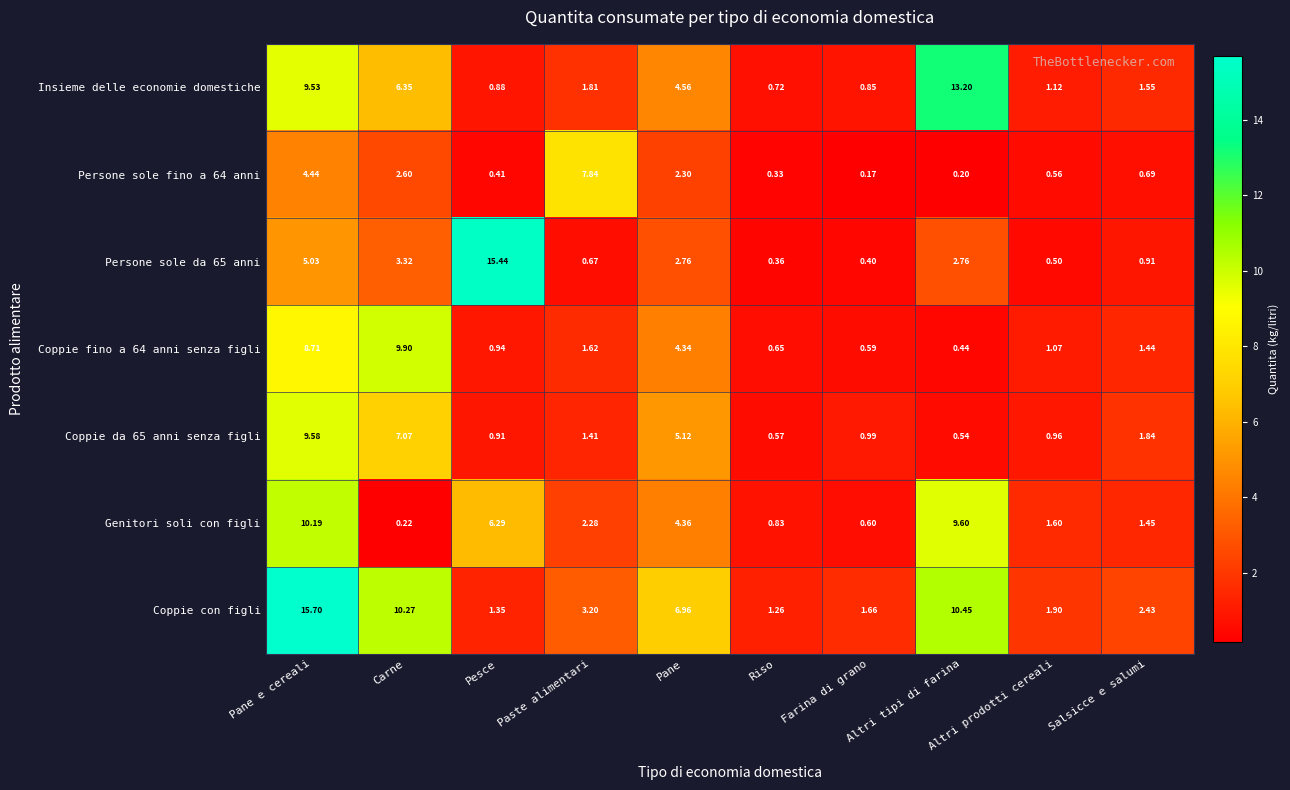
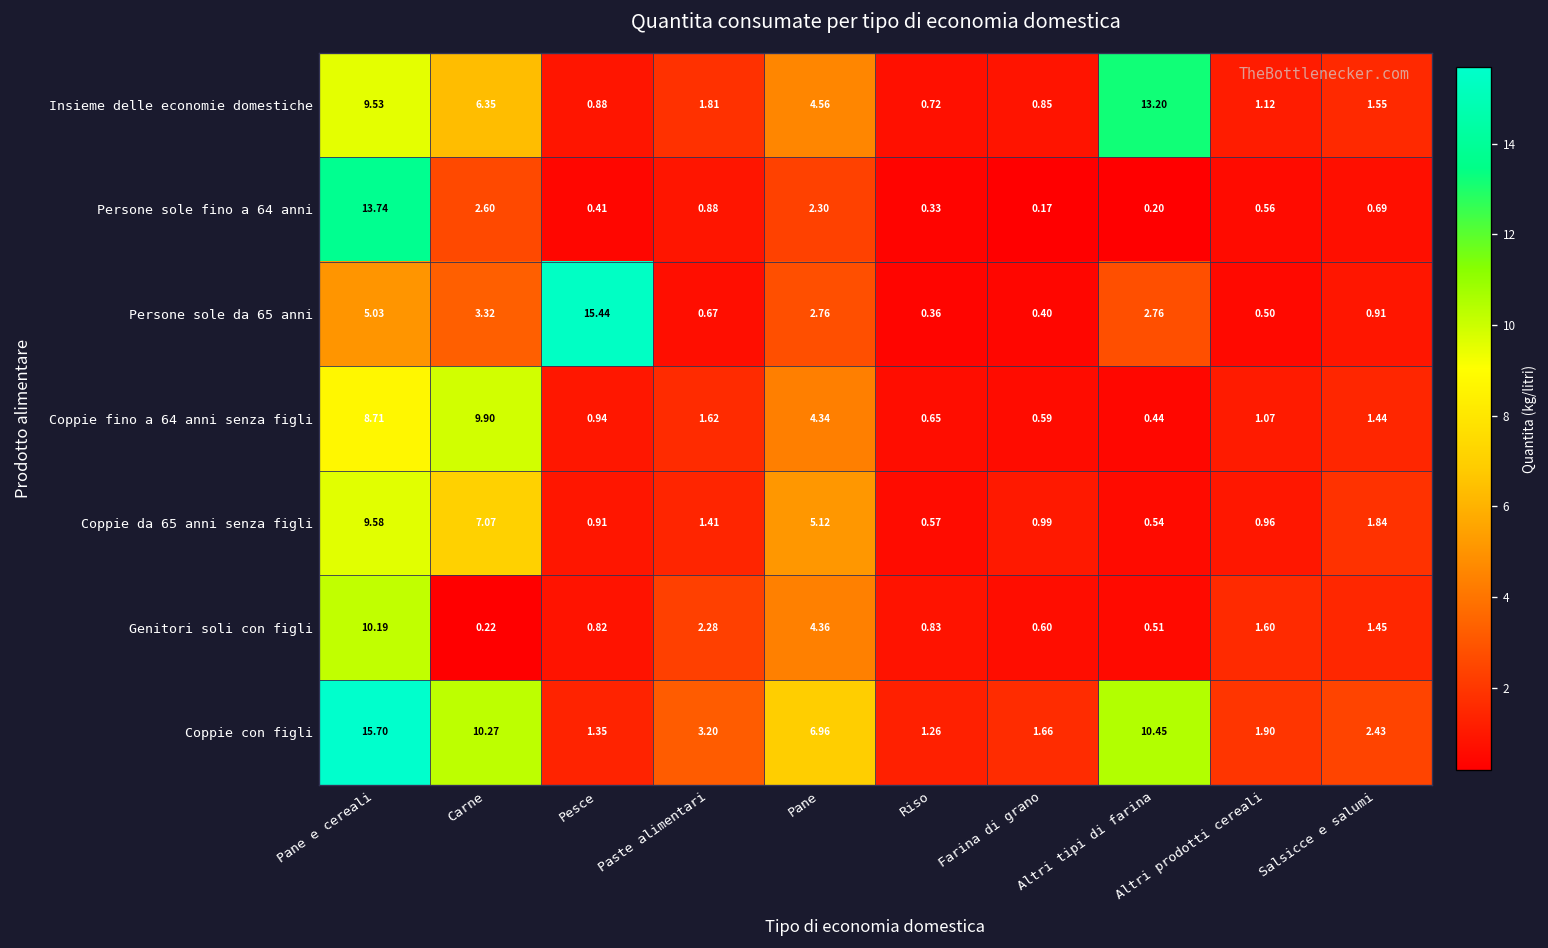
  {
    "Insieme delle economie domestiche": {
      "Pane e cereali": 9.53,
      "Carne": 6.35,
      "Pesce": 0.88,
      "Paste alimentari": 1.81,
      "Pane": 4.56,
      "Riso": 0.72,
      "Farina di grano": 0.85,
      "Altri tipi di farina": 13.20,
      "Altri prodotti cereali": 1.12
    },
    "Persone sole fino a 64 anni": {
-     "Pane e cereali": 4.44,
+     "Pane e cereali": 13.74,
      "Carne": 2.60,
      "Pesce": 0.41,
-     "Paste alimentari": 7.84,
+     "Paste alimentari": 0.88,
      "Pane": 2.30,
      "Riso": 0.33,
      "Farina di grano": 0.17,
      "Altri tipi di farina": 0.20,
      "Altri prodotti cereali": 0.56,
      "Salsicce e salumi": 0.69
    },
    "Persone sole da 65 anni": {
      "Pane e cereali": 5.03,
      "Carne": 3.32,
      "Pesce": 15.44,
      "Paste alimentari": 0.67,
      "Pane": 2.76,
      "Riso": 0.36,
      "Farina di grano": 0.40,
      "Altri tipi di farina": 2.76,
      "Altri prodotti cereali": 0.50,
      "Salsicce e salumi": 0.91
    },
    "Coppie fino a 64 anni senza figli": {
      "Pane e cereali": 8.71,
      "Carne": 9.90,
      "Pesce": 0.94,
      "Paste alimentari": 1.62,
      "Pane": 4.34,
      "Riso": 0.65,
      "Farina di grano": 0.59,
      "Altri tipi di farina": 0.44,
      "Altri prodotti cereali": 1.07,
      "Salsicce e salumi": 1.44
    },
    "Coppie da 65 anni senza figli": {
      "Pane e cereali": 9.58,
      "Carne": 7.07,
      "Pesce": 0.91,
      "Paste alimentari": 1.41,
      "Pane": 5.12,
      "Riso": 0.57,
      "Farina di grano": 0.99,
      "Altri tipi di farina": 0.54,
      "Altri prodotti cereali": 0.96,
      "Salsicce e salumi": 1.84
    },
    "Genitori soli con figli": {
      "Pane e cereali": 10.19,
      "Carne": 0.22,
-     "Pesce": 6.29,
+     "Pesce": 0.82,
      "Paste alimentari": 2.28,
      "Pane": 4.36,
      "Riso": 0.83,
      "Farina di grano": 0.60,
-     "Altri tipi di farina": 9.60,
+     "Altri tipi di farina": 0.51,
      "Altri prodotti cereali": 1.60,
      "Salsicce e salumi": 1.45
    },
    "Coppie con figli": {
      "Pane e cereali": 15.70,
      "Carne": 10.27,
      "Pesce": 1.35,
      "Paste alimentari": 3.20,
      "Pane": 6.96,
      "Riso": 1.26,
      "Farina di grano": 1.66,
      "Altri tipi di farina": 10.45,
      "Altri prodotti cereali": 1.90,
      "Salsicce e salumi": 2.43
    }
  }
